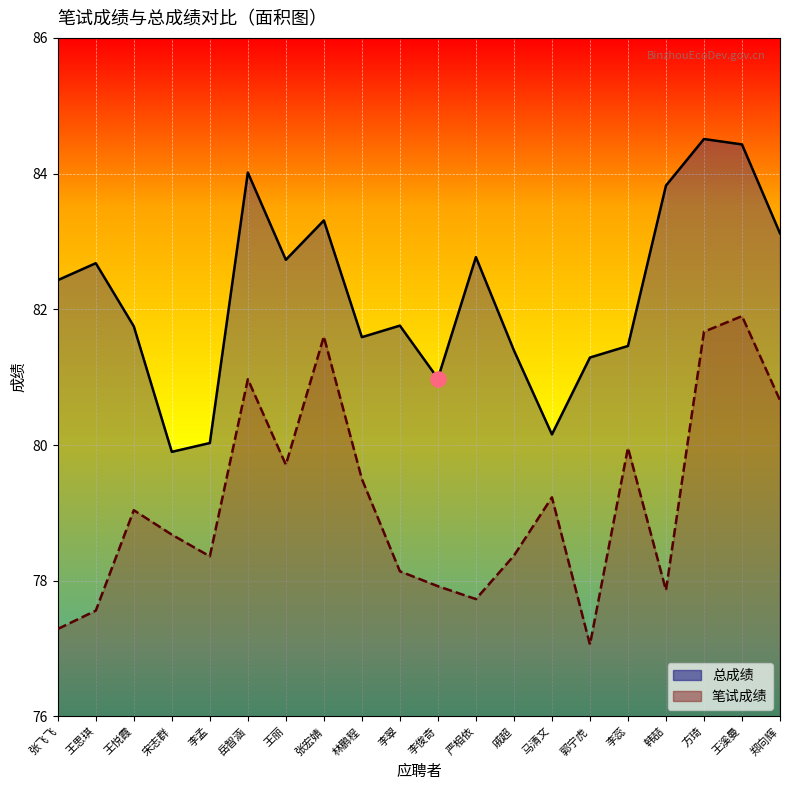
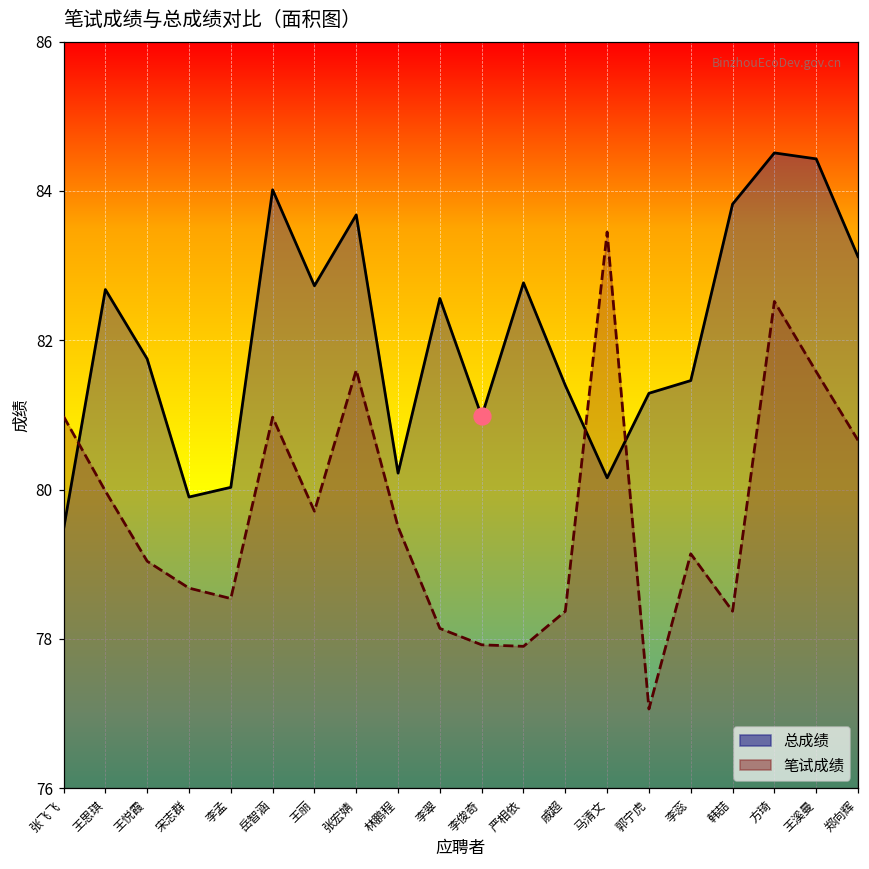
  {
    "总成绩": {
-     "张飞飞": 82.4,
+     "张飞飞": 79.5,
      "王思琪": 82.7,
      "王悦霞": 81.8,
      "宋志群": 79.9,
      "李孟": 80.0,
      "岳智涵": 84.0,
      "王丽": 82.7,
-     "张宏婧": 83.3,
-     "林鹏程": 81.6,
-     "李翠": 81.8,
+     "张宏婧": 83.7,
+     "林鹏程": 80.2,
+     "李翠": 82.6,
      "严相依": 82.8,
      "戚超": 81.4,
      "马清文": 80.2,
      "郭宁虎": 81.3,
      "李蕊": 81.5,
      "韩喆": 83.8,
      "方琦": 84.5,
      "王溪曼": 84.4,
      "郑向辉": 83.1
    },
    "笔试成绩": {
-     "张飞飞": 77.3,
-     "王思琪": 77.6,
+     "张飞飞": 81.0,
+     "王思琪": 80.0,
      "王悦霞": 79.0,
      "宋志群": 78.7,
-     "李孟": 78.4,
+     "李孟": 78.5,
      "岳智涵": 81.0,
      "王丽": 79.7,
      "张宏婧": 81.6,
      "林鹏程": 79.5,
      "李翠": 78.1,
      "李俊奇": 77.9,
-     "严相依": 77.7,
+     "严相依": 77.9,
      "戚超": 78.4,
-     "马清文": 79.2,
+     "马清文": 83.5,
      "郭宁虎": 77.1,
-     "李蕊": 80.0,
-     "韩喆": 77.9,
-     "方琦": 81.7,
-     "王溪曼": 81.9,
+     "李蕊": 79.1,
+     "韩喆": 78.4,
+     "方琦": 82.5,
+     "王溪曼": 81.6,
      "郑向辉": 80.7
    }
  }
